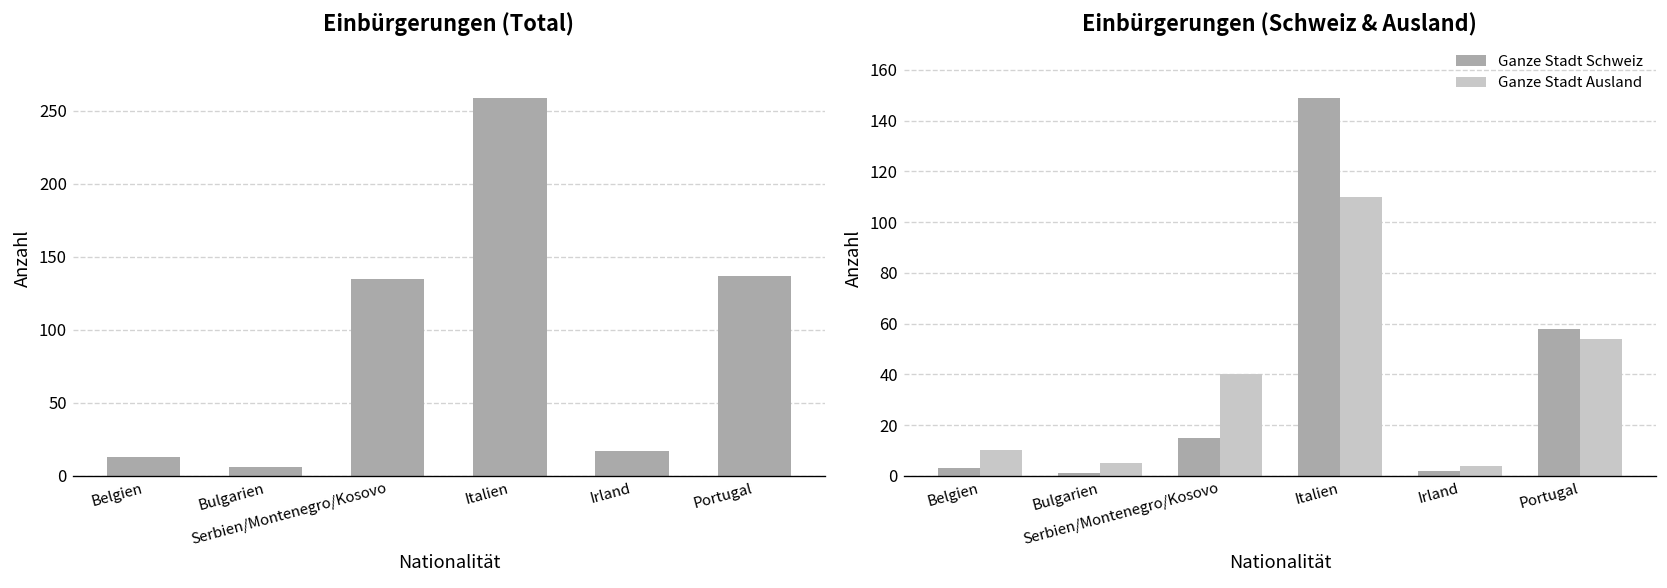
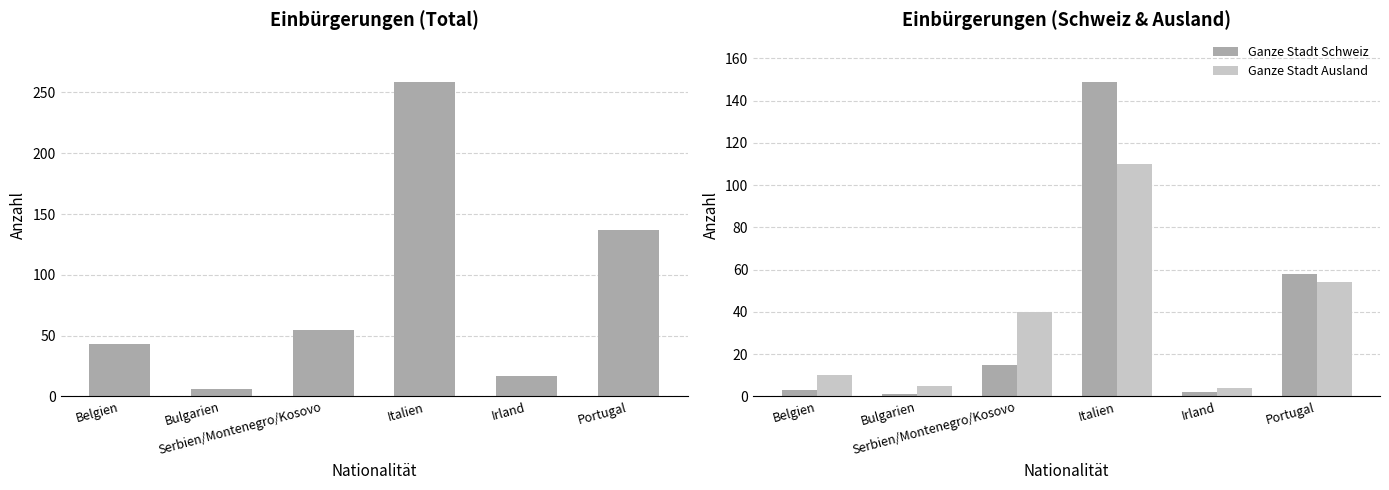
  {
    "Einbürgerungen (Total)": {
-     "Belgien": 13,
+     "Belgien": 43,
      "Bulgarien": 6,
-     "Serbien/Montenegro/Kosovo": 135,
+     "Serbien/Montenegro/Kosovo": 55,
      "Italien": 259,
      "Irland": 17,
      "Portugal": 137
    }
  }
